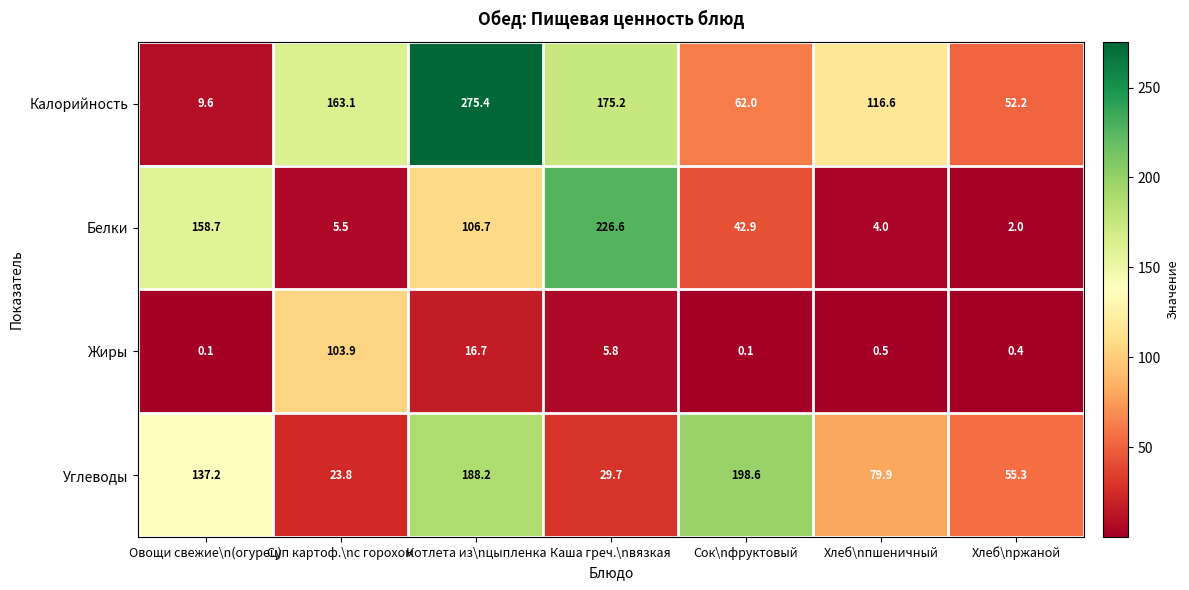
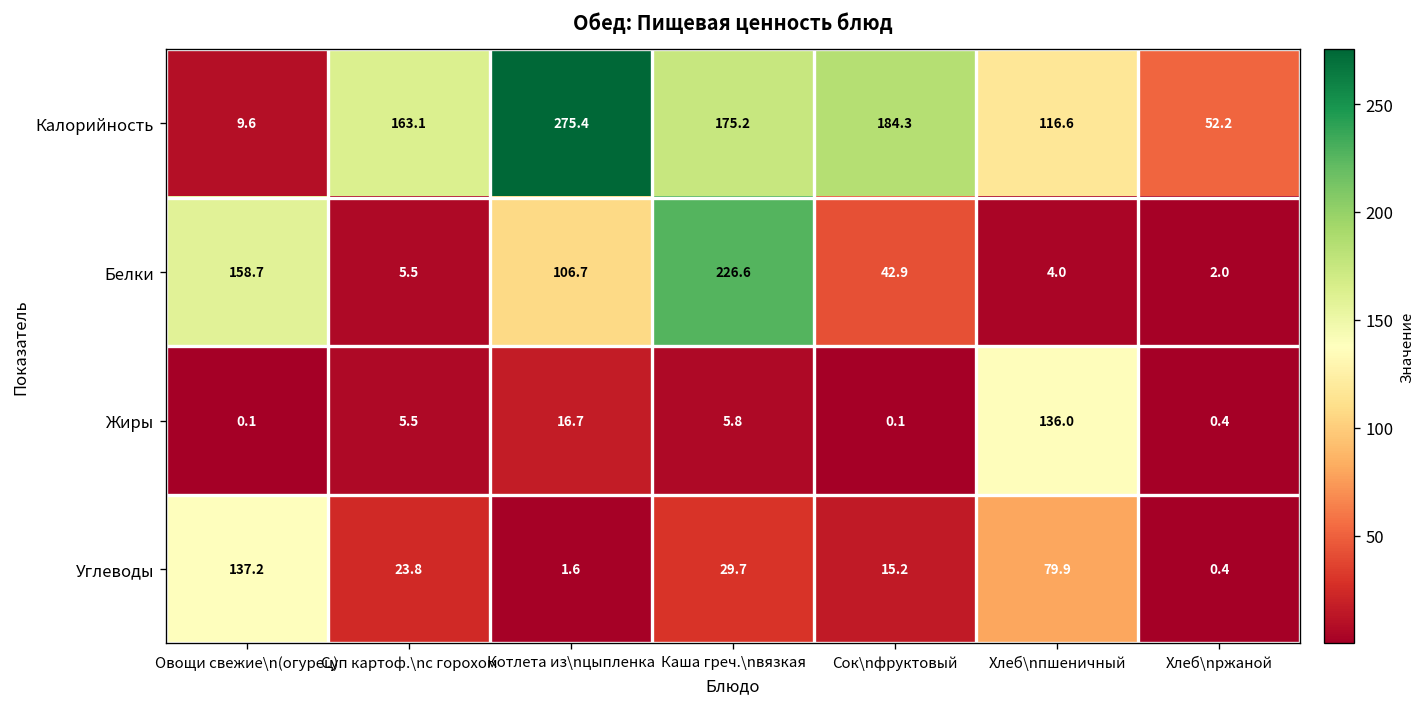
  {
    "Калорийность": {
      "Овощи свежие\\n(огурец)": 9.6,
      "Суп картоф.\\nс горохом": 163.1,
      "Котлета из\\nцыпленка": 275.4,
      "Каша греч.\\nвязкая": 175.2,
-     "Сок\\nфруктовый": 62.0,
+     "Сок\\nфруктовый": 184.3,
      "Хлеб\\nпшеничный": 116.6,
      "Хлеб\\nржаной": 52.2
    },
    "Белки": {
      "Овощи свежие\\n(огурец)": 158.7,
      "Суп картоф.\\nс горохом": 5.5,
      "Котлета из\\nцыпленка": 106.7,
      "Каша греч.\\nвязкая": 226.6,
      "Сок\\nфруктовый": 42.9,
      "Хлеб\\nпшеничный": 4.0,
      "Хлеб\\nржаной": 2.0
    },
    "Жиры": {
      "Овощи свежие\\n(огурец)": 0.1,
-     "Суп картоф.\\nс горохом": 103.9,
+     "Суп картоф.\\nс горохом": 5.5,
      "Котлета из\\nцыпленка": 16.7,
      "Каша греч.\\nвязкая": 5.8,
      "Сок\\nфруктовый": 0.1,
-     "Хлеб\\nпшеничный": 0.5,
+     "Хлеб\\nпшеничный": 136.0,
      "Хлеб\\nржаной": 0.4
    },
    "Углеводы": {
      "Овощи свежие\\n(огурец)": 137.2,
      "Суп картоф.\\nс горохом": 23.8,
-     "Котлета из\\nцыпленка": 188.2,
+     "Котлета из\\nцыпленка": 1.6,
      "Каша греч.\\nвязкая": 29.7,
-     "Сок\\nфруктовый": 198.6,
+     "Сок\\nфруктовый": 15.2,
      "Хлеб\\nпшеничный": 79.9,
-     "Хлеб\\nржаной": 55.3
+     "Хлеб\\nржаной": 0.4
    }
  }
